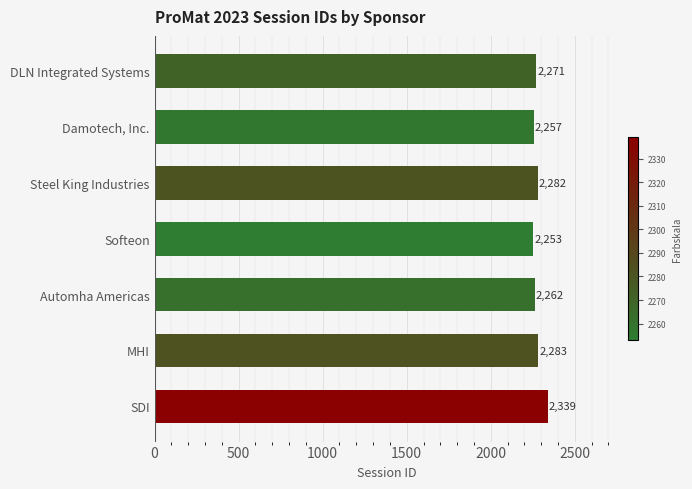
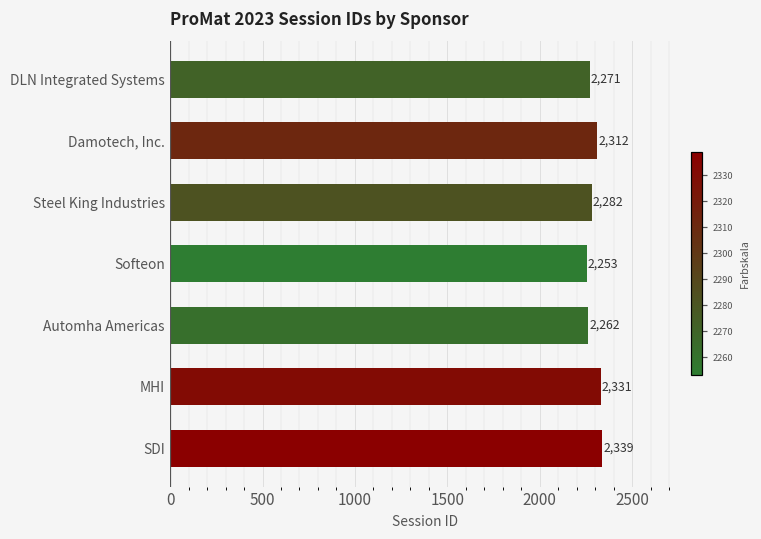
  {
    "DLN Integrated Systems": "2,271",
-   "Damotech, Inc.": "2,257",
+   "Damotech, Inc.": "2,312",
    "Steel King Industries": "2,282",
    "Softeon": "2,253",
    "Automha Americas": "2,262",
-   "MHI": "2,283",
+   "MHI": "2,331",
    "SDI": "2,339"
  }
